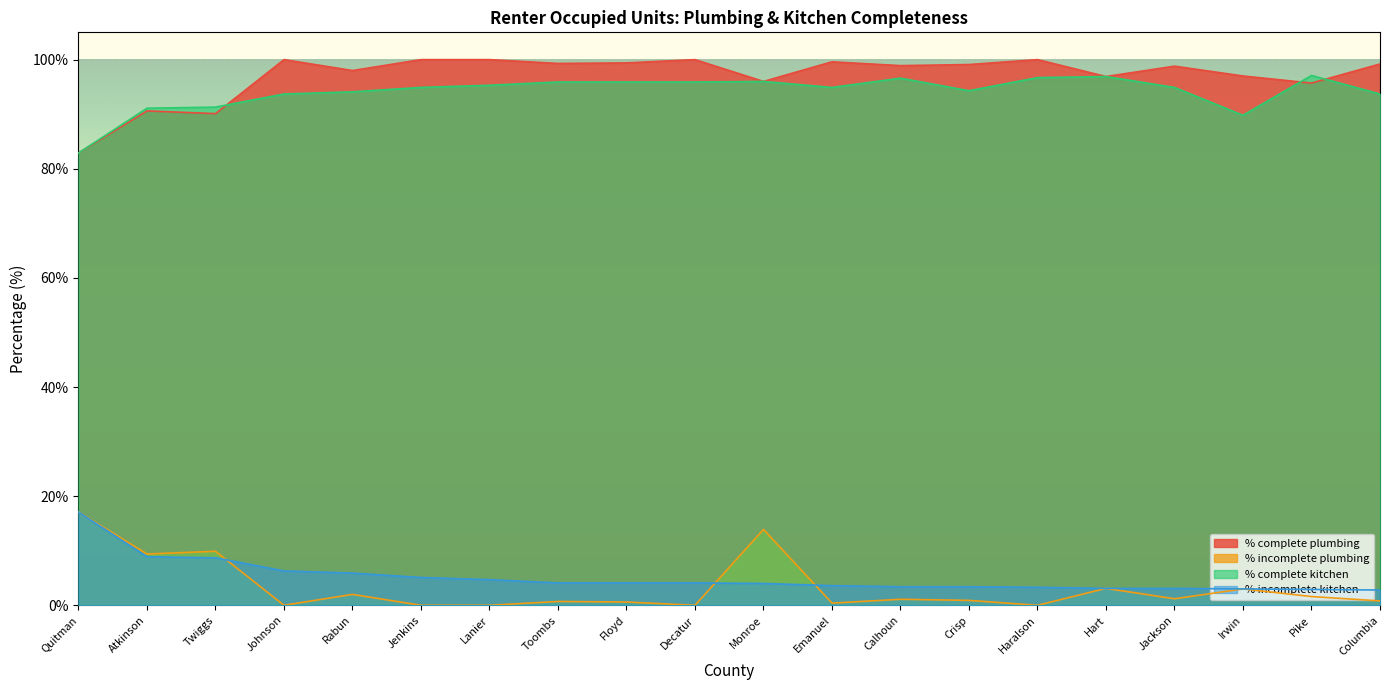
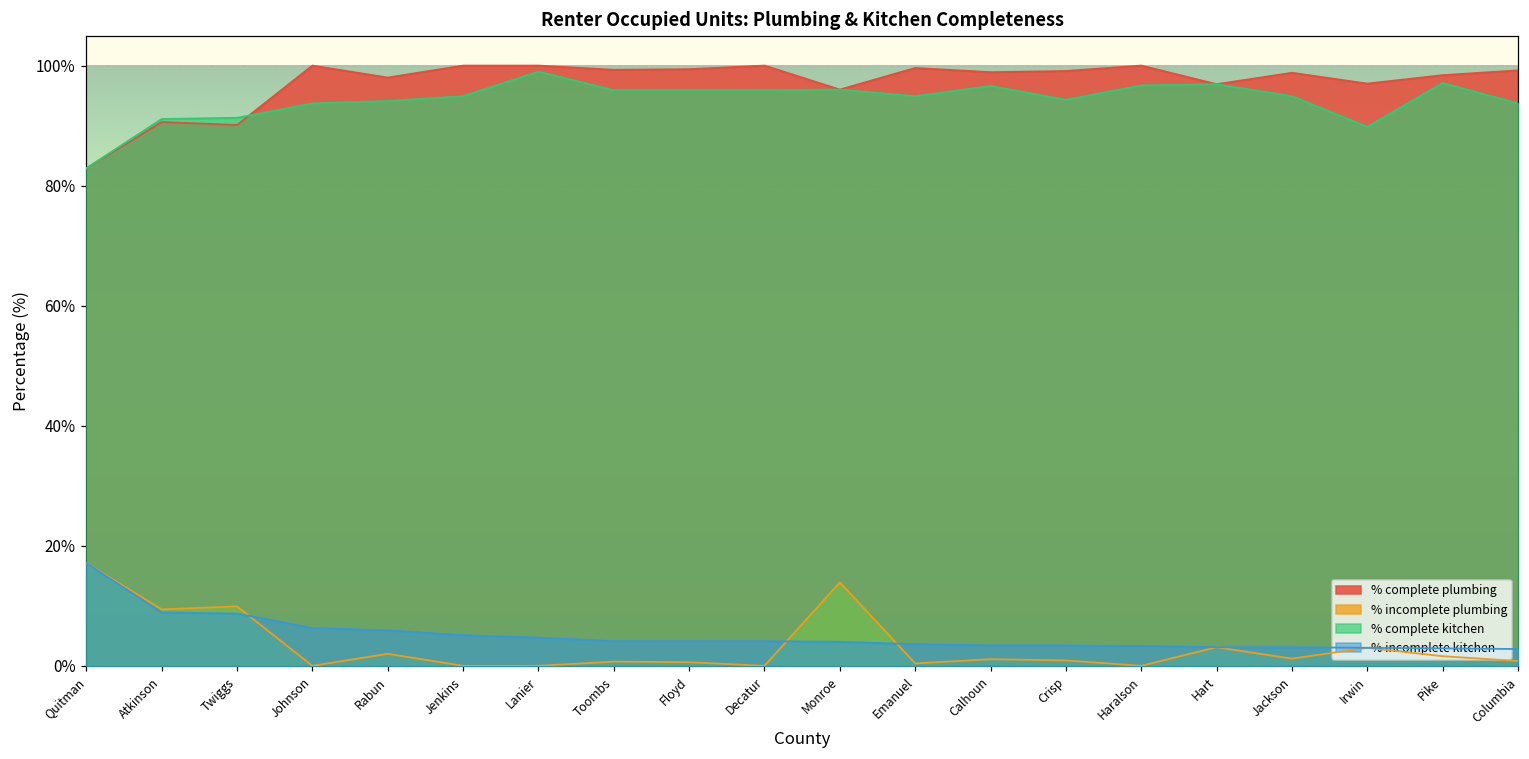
  {
    "% complete plumbing": {
      "Atkinson": "91%",
      "Twiggs": "90%",
      "Johnson": "100%",
      "Rabun": "98%",
      "Jenkins": "100%",
      "Lanier": "100%",
      "Toombs": "99%",
      "Floyd": "99%",
      "Decatur": "100%",
      "Emanuel": "100%",
      "Calhoun": "99%",
      "Crisp": "99%",
      "Haralson": "100%",
      "Jackson": "99%",
      "Irwin": "97%",
-     "Pike": "96%",
+     "Pike": "98%",
      "Columbia": "99%"
    },
    "% incomplete plumbing": {
      "Atkinson": "9%",
      "Twiggs": "10%",
      "Johnson": "0%",
      "Rabun": "2%",
      "Jenkins": "0%",
      "Lanier": "0%",
      "Toombs": "1%",
      "Floyd": "1%",
      "Decatur": "0%",
      "Monroe": "14%",
      "Emanuel": "0%",
      "Calhoun": "1%",
      "Crisp": "1%",
      "Haralson": "0%",
      "Jackson": "1%",
      "Columbia": "1%"
    },
    "% complete kitchen": {
      "Atkinson": "91%",
      "Twiggs": "91%",
      "Johnson": "94%",
      "Rabun": "94%",
      "Jenkins": "95%",
-     "Lanier": "95%",
+     "Lanier": "99%",
      "Toombs": "96%",
      "Floyd": "96%",
      "Decatur": "96%",
      "Emanuel": "95%",
      "Calhoun": "97%",
      "Crisp": "94%",
      "Haralson": "97%",
      "Jackson": "95%",
      "Irwin": "90%",
      "Pike": "97%",
      "Columbia": "94%"
    },
    "% incomplete kitchen": {
      "Atkinson": "9%",
      "Twiggs": "9%",
      "Johnson": "6%",
      "Rabun": "6%",
      "Jenkins": "5%",
      "Lanier": "5%",
      "Toombs": "4%",
      "Floyd": "4%",
      "Decatur": "4%",
      "Monroe": "4%",
      "Emanuel": "4%",
      "Calhoun": "3%",
      "Crisp": "3%",
      "Haralson": "3%",
      "Jackson": "3%",
      "Columbia": "3%"
    }
  }
